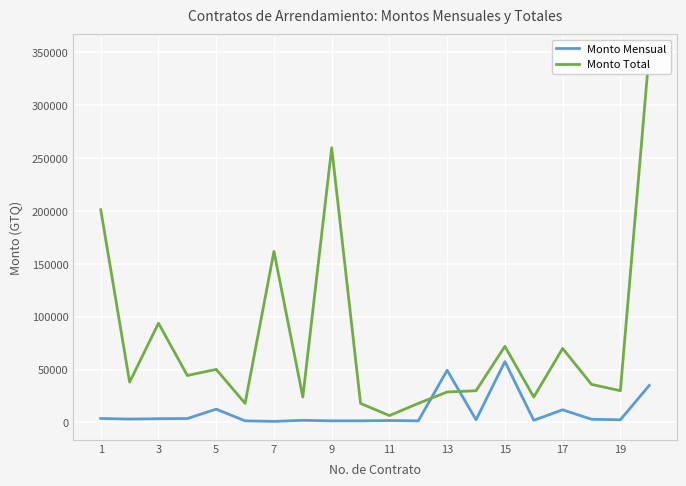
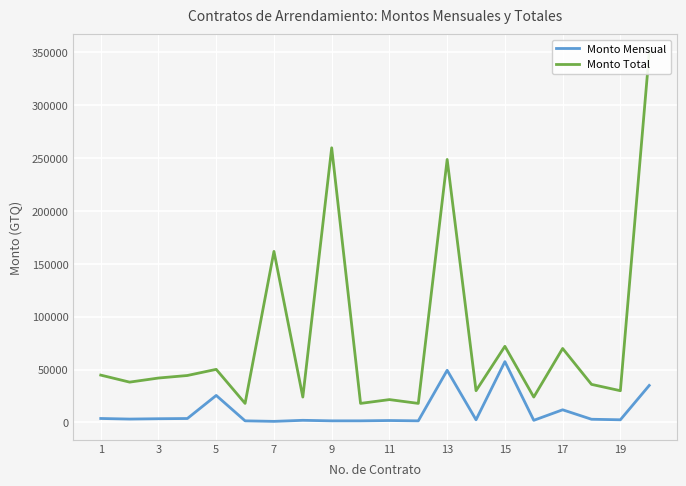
  {
    "Monto Mensual": {
      "1": 4000,
      "3": 4000,
-     "5": 13000,
+     "5": 26000,
      "7": 1000,
      "9": 2000,
      "11": 2000,
      "13": 49000,
      "15": 58000,
      "17": 12000,
      "19": 3000
    },
    "Monto Total": {
-     "1": 201000,
-     "3": 94000,
+     "1": 45000,
+     "3": 42000,
      "5": 50000,
      "7": 162000,
      "9": 260000,
-     "11": 6000,
-     "13": 29000,
+     "11": 22000,
+     "13": 249000,
      "15": 72000,
      "17": 70000,
      "19": 30000
    }
  }
